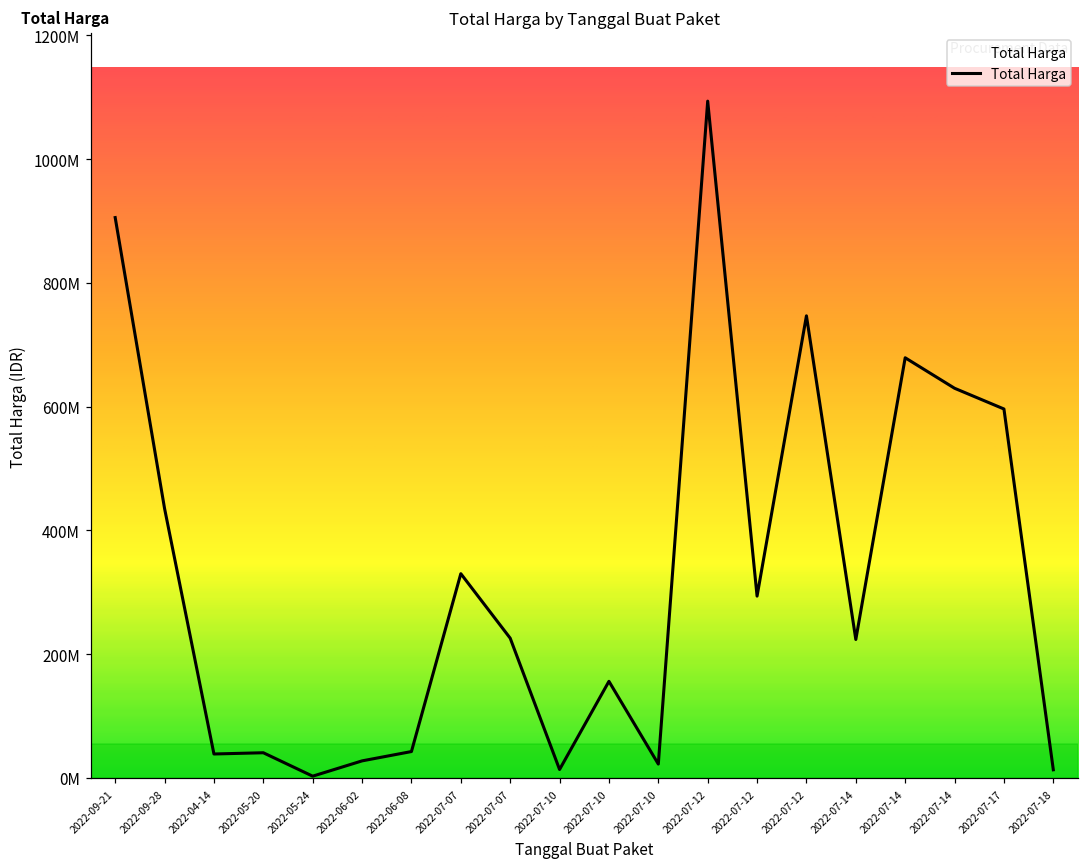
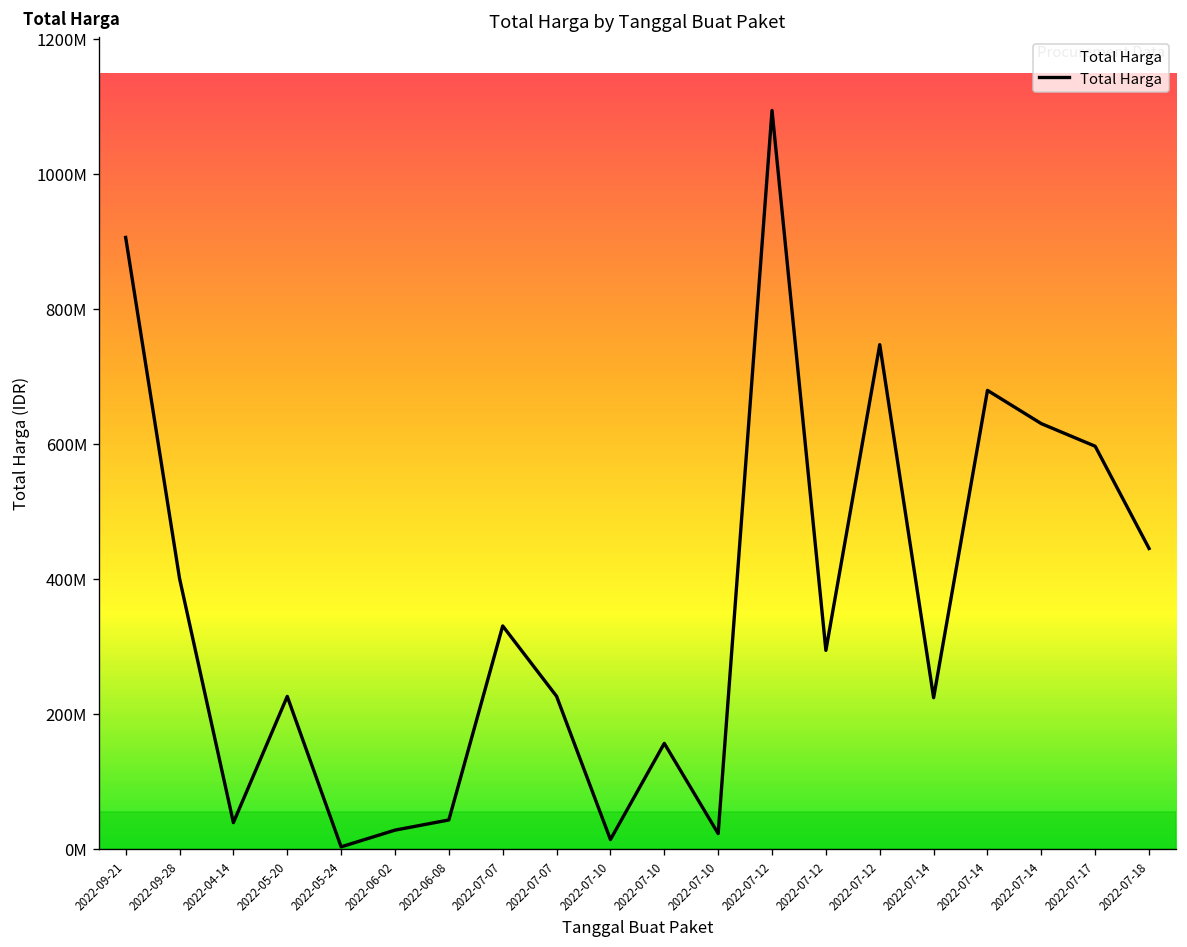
  {
    "2022-09-21": 910000000,
-   "2022-09-28": 440000000,
+   "2022-09-28": 400000000,
    "2022-04-14": 40000000,
-   "2022-05-20": 40000000,
+   "2022-05-20": 230000000,
    "2022-05-24": 0,
    "2022-06-02": 30000000,
    "2022-06-08": 40000000,
    "2022-07-17": 600000000,
-   "2022-07-18": 10000000
+   "2022-07-18": 440000000
  }
